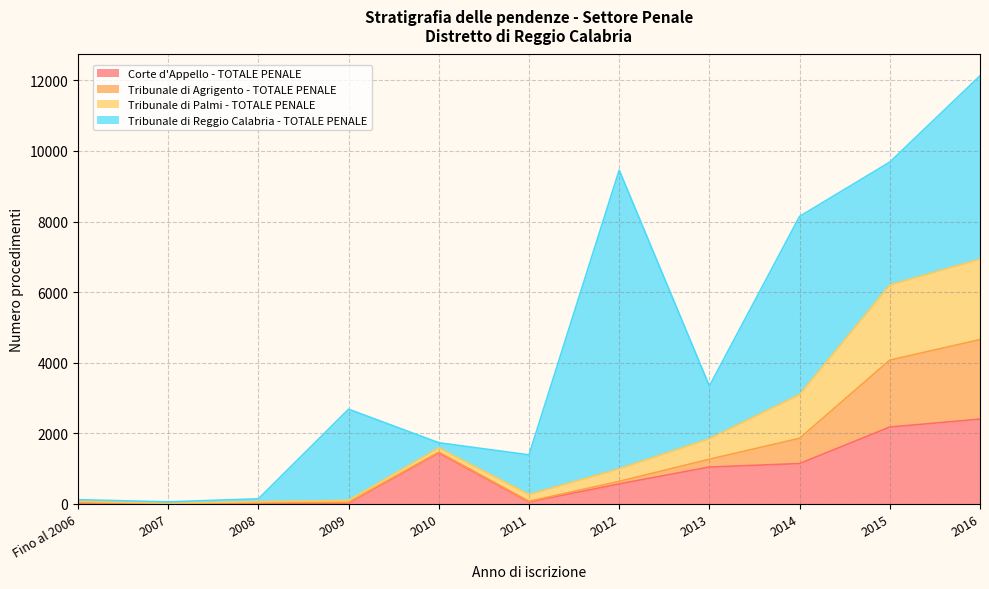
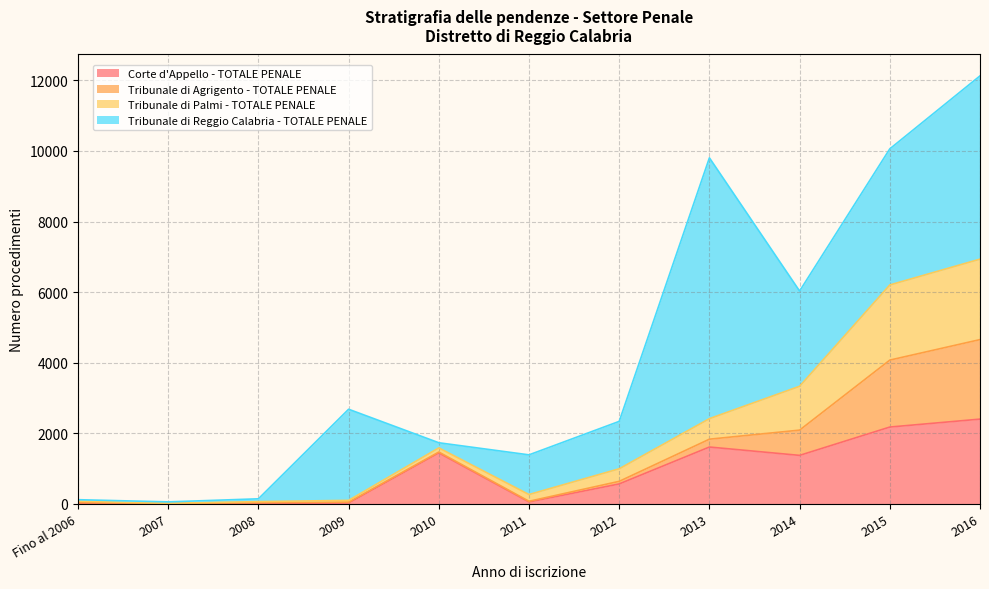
  {
    "Corte d'Appello - TOTALE PENALE": {
      "2012": 600,
-     "2013": 1000,
-     "2014": 1100,
+     "2013": 1600,
+     "2014": 1400,
      "2015": 2200,
      "2016": 2400
    },
    "Tribunale di Reggio Calabria - TOTALE PENALE": {
      "2008": 100,
      "2009": 2600,
      "2010": 100,
      "2011": 1100,
-     "2012": 8500,
-     "2013": 1500,
-     "2014": 5000,
-     "2015": 3500,
+     "2012": 1300,
+     "2013": 7400,
+     "2014": 2700,
+     "2015": 3900,
      "2016": 5200
    }
  }
